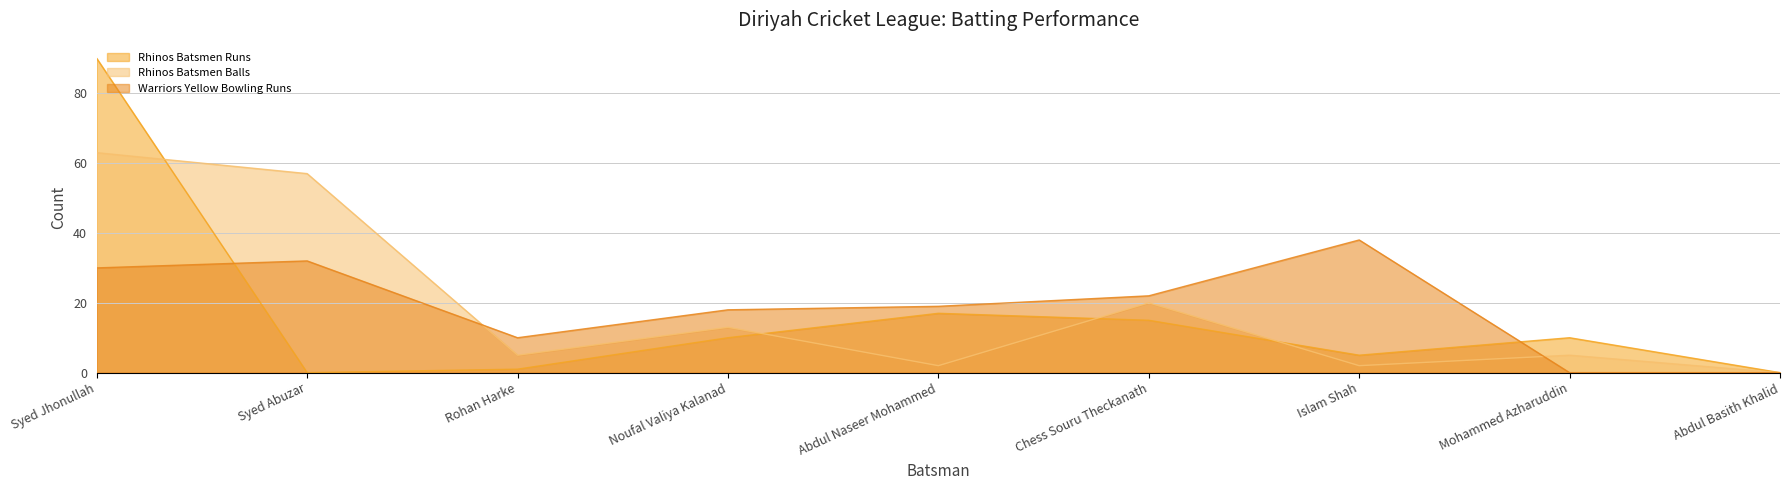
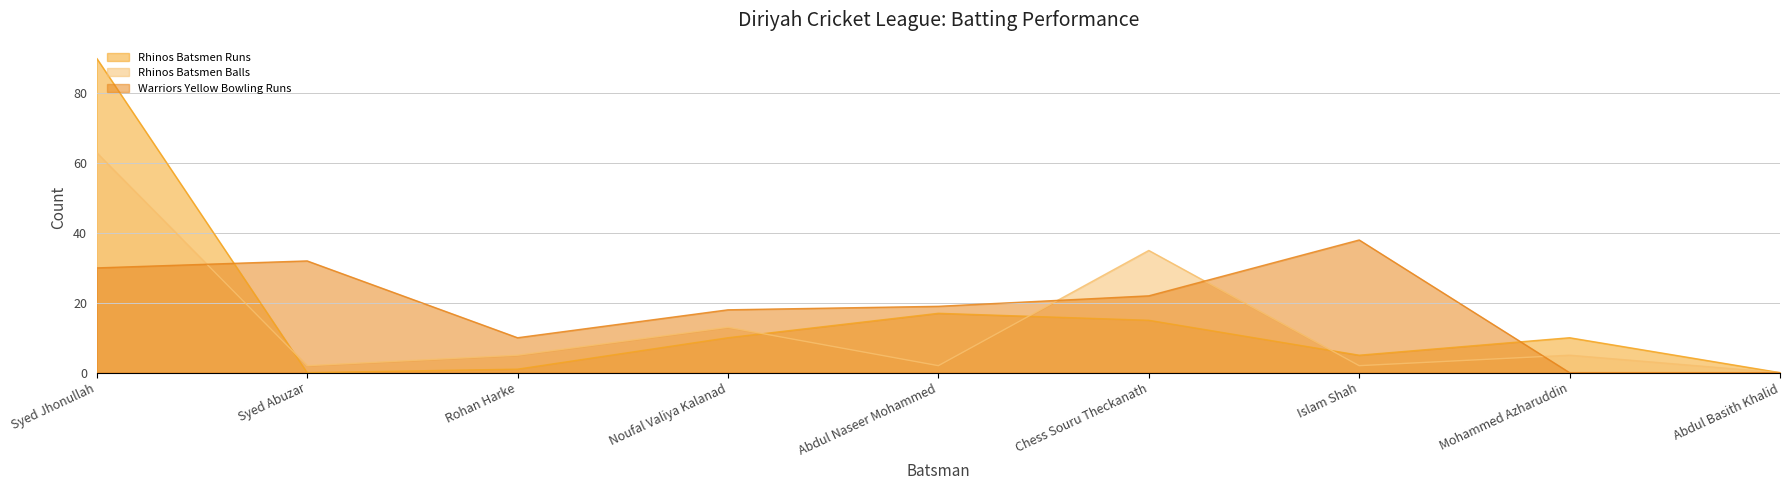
  {
    "Rhinos Batsmen Balls": {
      "Syed Jhonullah": 63,
-     "Syed Abuzar": 57,
+     "Syed Abuzar": 2,
      "Rohan Harke": 5,
      "Noufal Valiya Kalanad": 13,
      "Abdul Naseer Mohammed": 2,
-     "Chess Souru Theckanath": 20,
+     "Chess Souru Theckanath": 35,
      "Islam Shah": 2,
      "Mohammed Azharuddin": 5
    }
  }
